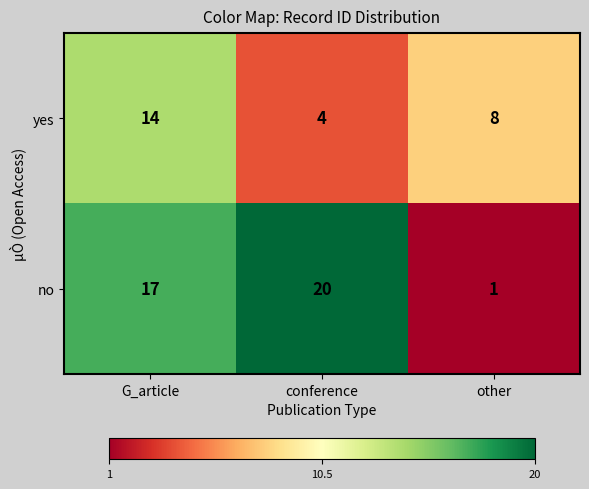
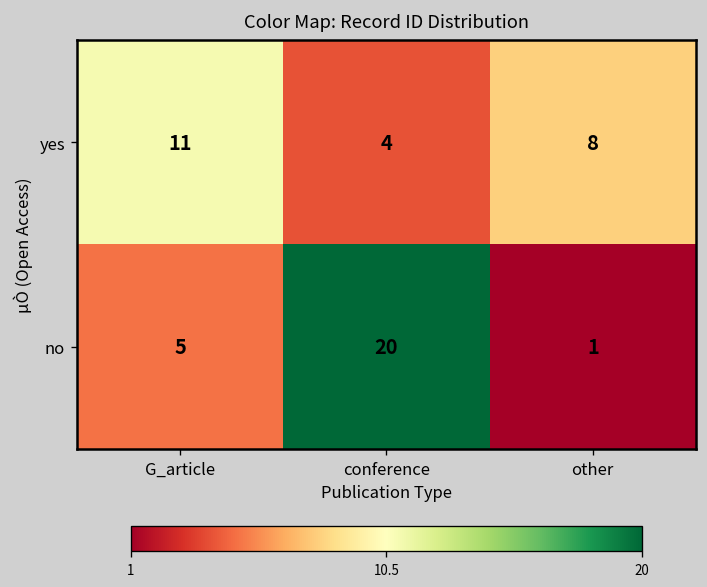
  {
    "yes": {
-     "G_article": 14,
+     "G_article": 11,
      "conference": 4,
      "other": 8
    },
    "no": {
-     "G_article": 17,
+     "G_article": 5,
      "conference": 20,
      "other": 1
    }
  }
